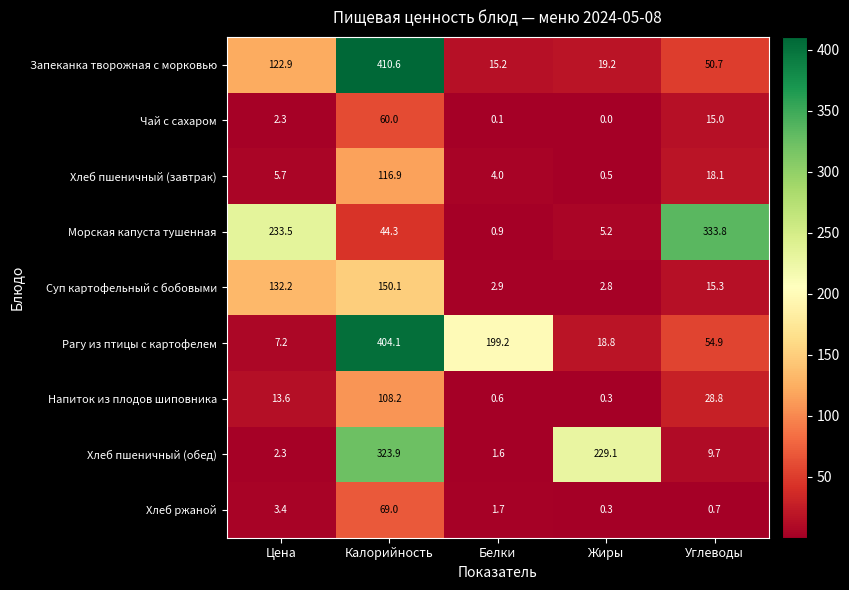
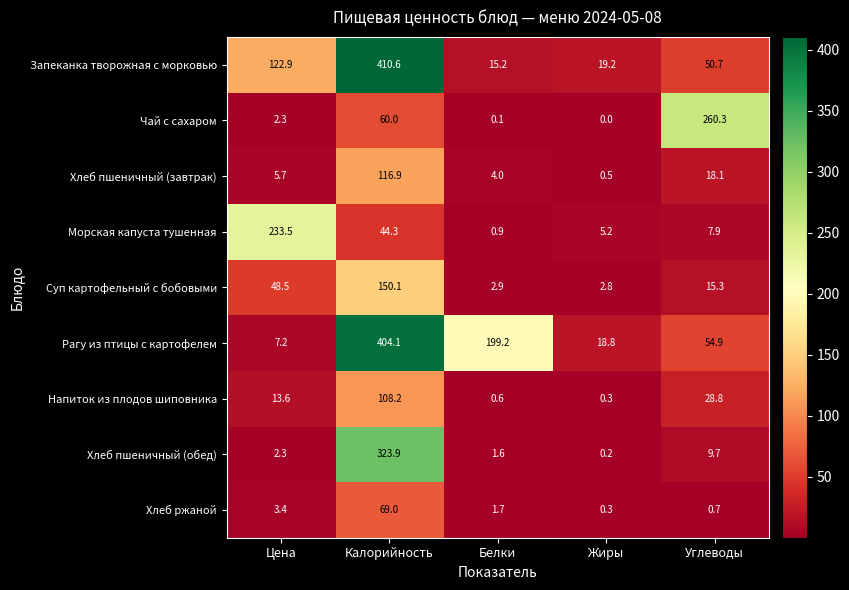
  {
    "Запеканка творожная с морковью": {
      "Цена": 122.9,
      "Калорийность": 410.6,
      "Белки": 15.2,
      "Жиры": 19.2,
      "Углеводы": 50.7
    },
    "Чай с сахаром": {
      "Цена": 2.3,
      "Калорийность": 60.0,
      "Белки": 0.1,
      "Жиры": 0.0,
-     "Углеводы": 15.0
+     "Углеводы": 260.3
    },
    "Хлеб пшеничный (завтрак)": {
      "Цена": 5.7,
      "Калорийность": 116.9,
      "Белки": 4.0,
      "Жиры": 0.5,
      "Углеводы": 18.1
    },
    "Морская капуста тушенная": {
      "Цена": 233.5,
      "Калорийность": 44.3,
      "Белки": 0.9,
      "Жиры": 5.2,
-     "Углеводы": 333.8
+     "Углеводы": 7.9
    },
    "Суп картофельный с бобовыми": {
-     "Цена": 132.2,
+     "Цена": 48.5,
      "Калорийность": 150.1,
      "Белки": 2.9,
      "Жиры": 2.8,
      "Углеводы": 15.3
    },
    "Рагу из птицы с картофелем": {
      "Цена": 7.2,
      "Калорийность": 404.1,
      "Белки": 199.2,
      "Жиры": 18.8,
      "Углеводы": 54.9
    },
    "Напиток из плодов шиповника": {
      "Цена": 13.6,
      "Калорийность": 108.2,
      "Белки": 0.6,
      "Жиры": 0.3,
      "Углеводы": 28.8
    },
    "Хлеб пшеничный (обед)": {
      "Цена": 2.3,
      "Калорийность": 323.9,
      "Белки": 1.6,
-     "Жиры": 229.1,
+     "Жиры": 0.2,
      "Углеводы": 9.7
    },
    "Хлеб ржаной": {
      "Цена": 3.4,
      "Калорийность": 69.0,
      "Белки": 1.7,
      "Жиры": 0.3,
      "Углеводы": 0.7
    }
  }
